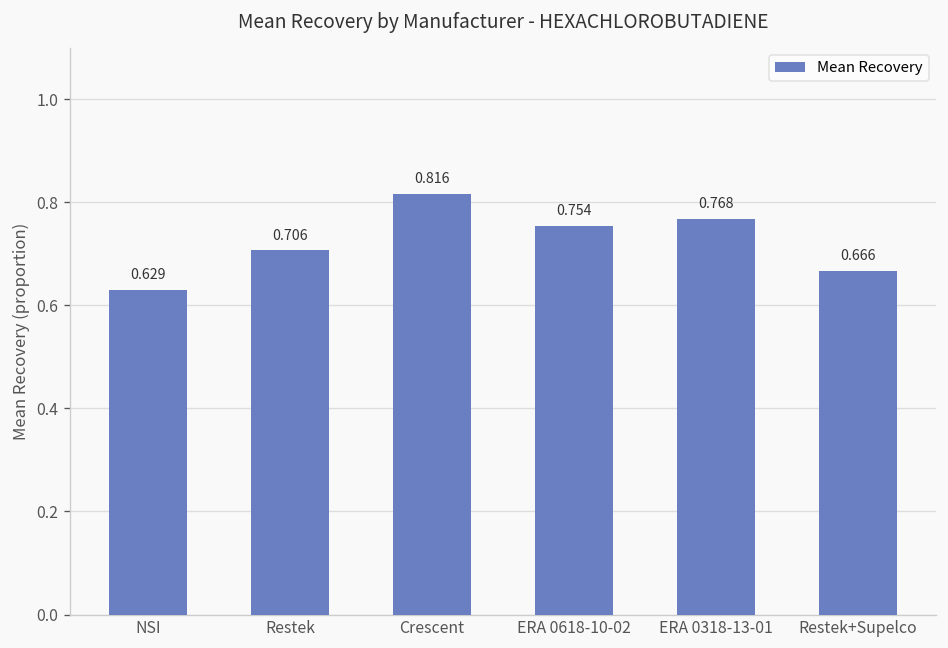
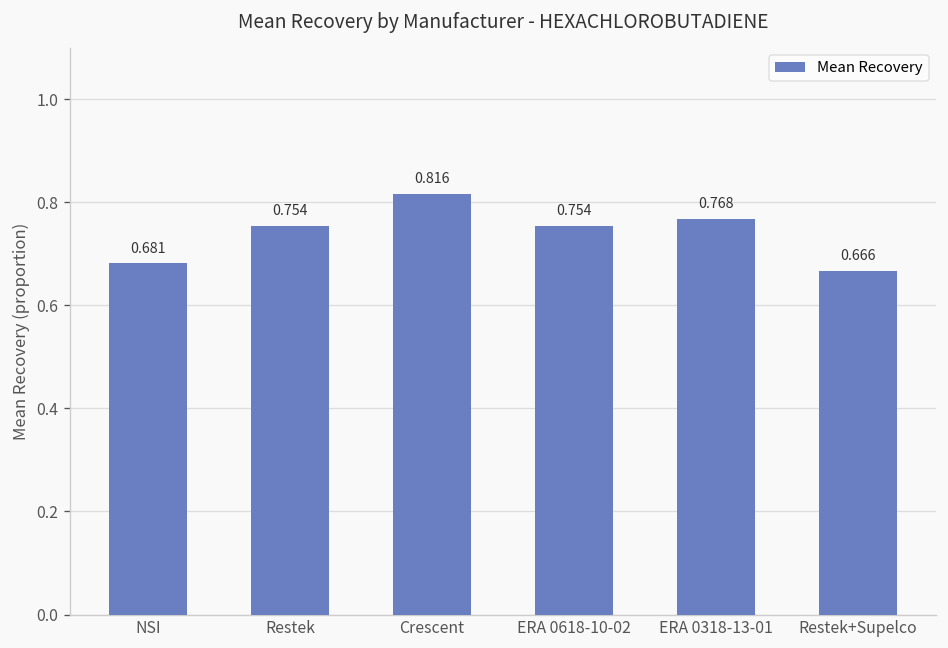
  {
-   "NSI": 0.629,
-   "Restek": 0.706,
+   "NSI": 0.681,
+   "Restek": 0.754,
    "Crescent": 0.816,
    "ERA 0618-10-02": 0.754,
    "ERA 0318-13-01": 0.768,
    "Restek+Supelco": 0.666
  }
